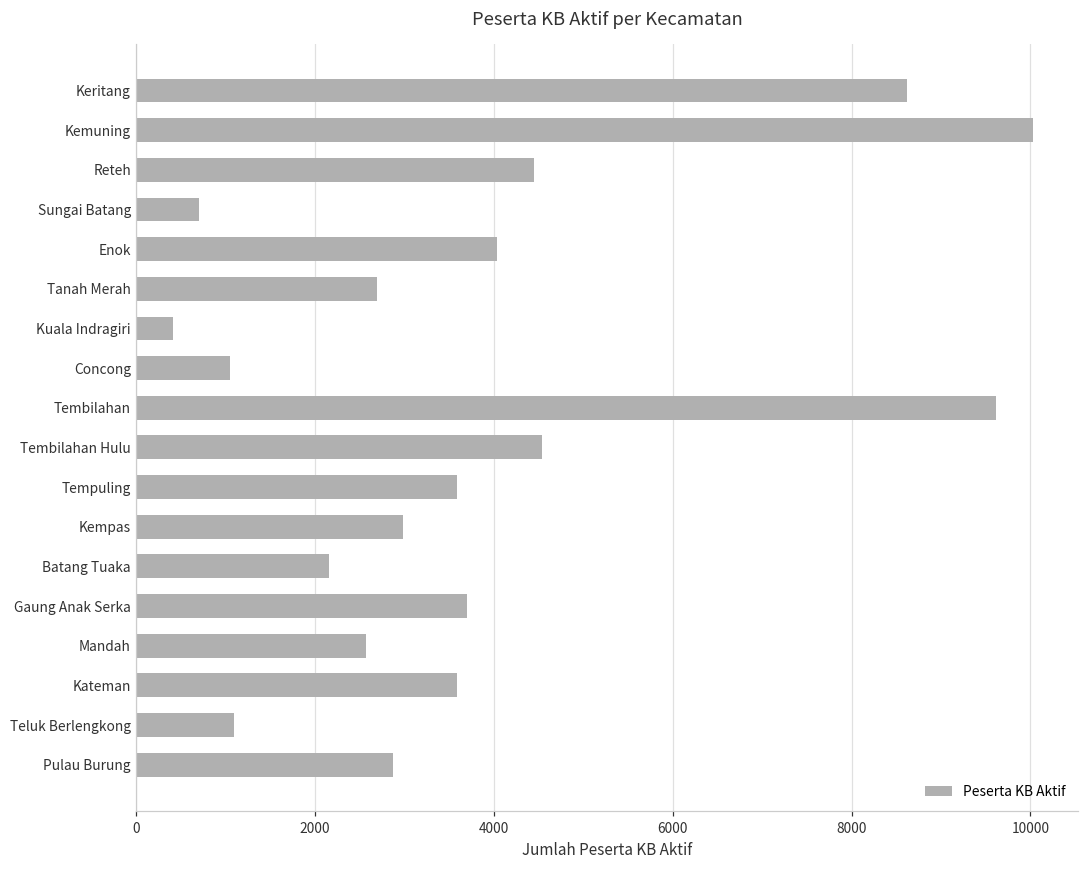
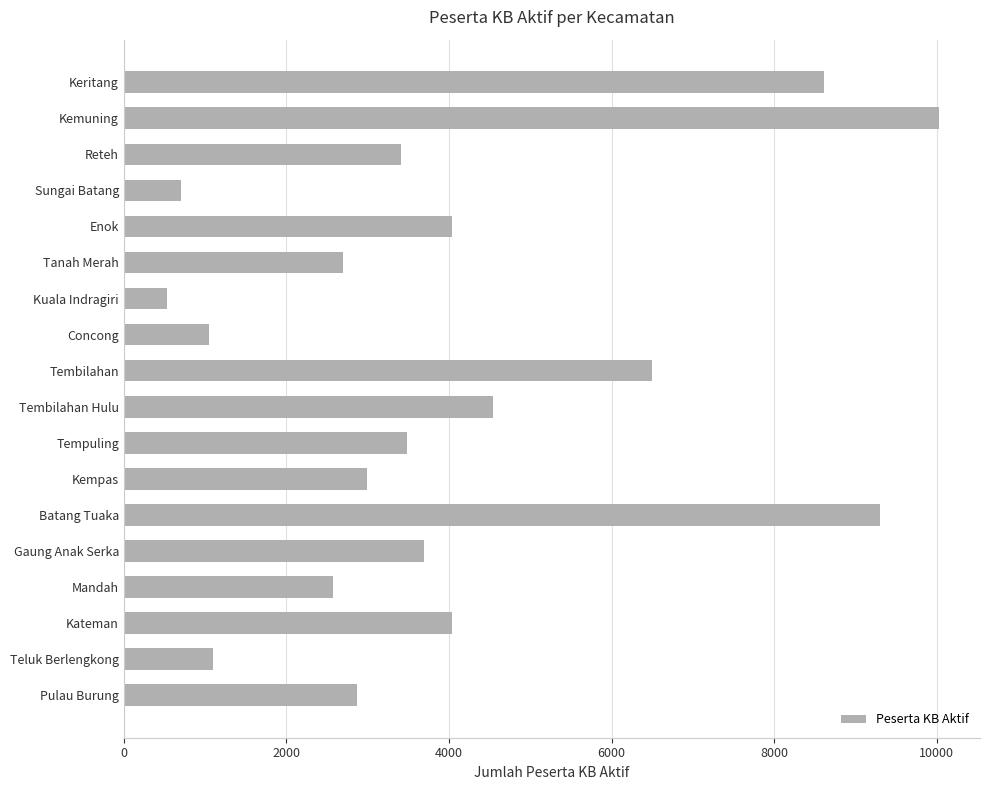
  {
    "Keritang": 8600,
    "Kemuning": 10000,
-   "Reteh": 4400,
+   "Reteh": 3400,
    "Sungai Batang": 700,
    "Enok": 4000,
    "Tanah Merah": 2700,
-   "Kuala Indragiri": 400,
+   "Kuala Indragiri": 500,
    "Concong": 1100,
-   "Tembilahan": 9600,
+   "Tembilahan": 6500,
    "Tembilahan Hulu": 4500,
-   "Tempuling": 3600,
+   "Tempuling": 3500,
    "Kempas": 3000,
-   "Batang Tuaka": 2200,
+   "Batang Tuaka": 9300,
    "Gaung Anak Serka": 3700,
    "Mandah": 2600,
-   "Kateman": 3600,
+   "Kateman": 4000,
    "Teluk Berlengkong": 1100,
    "Pulau Burung": 2900
  }
